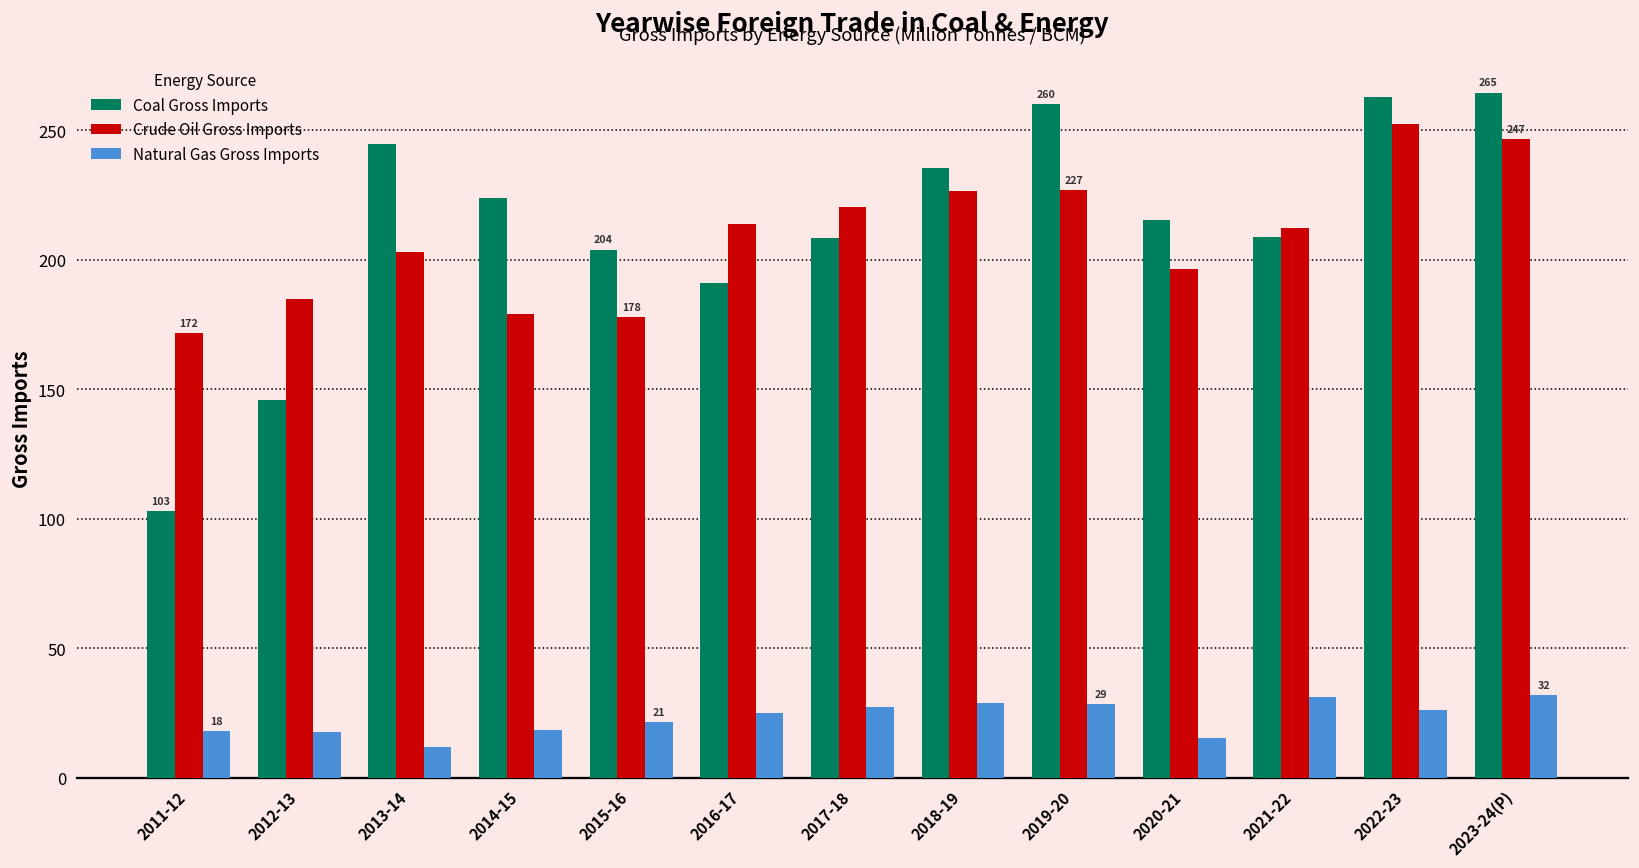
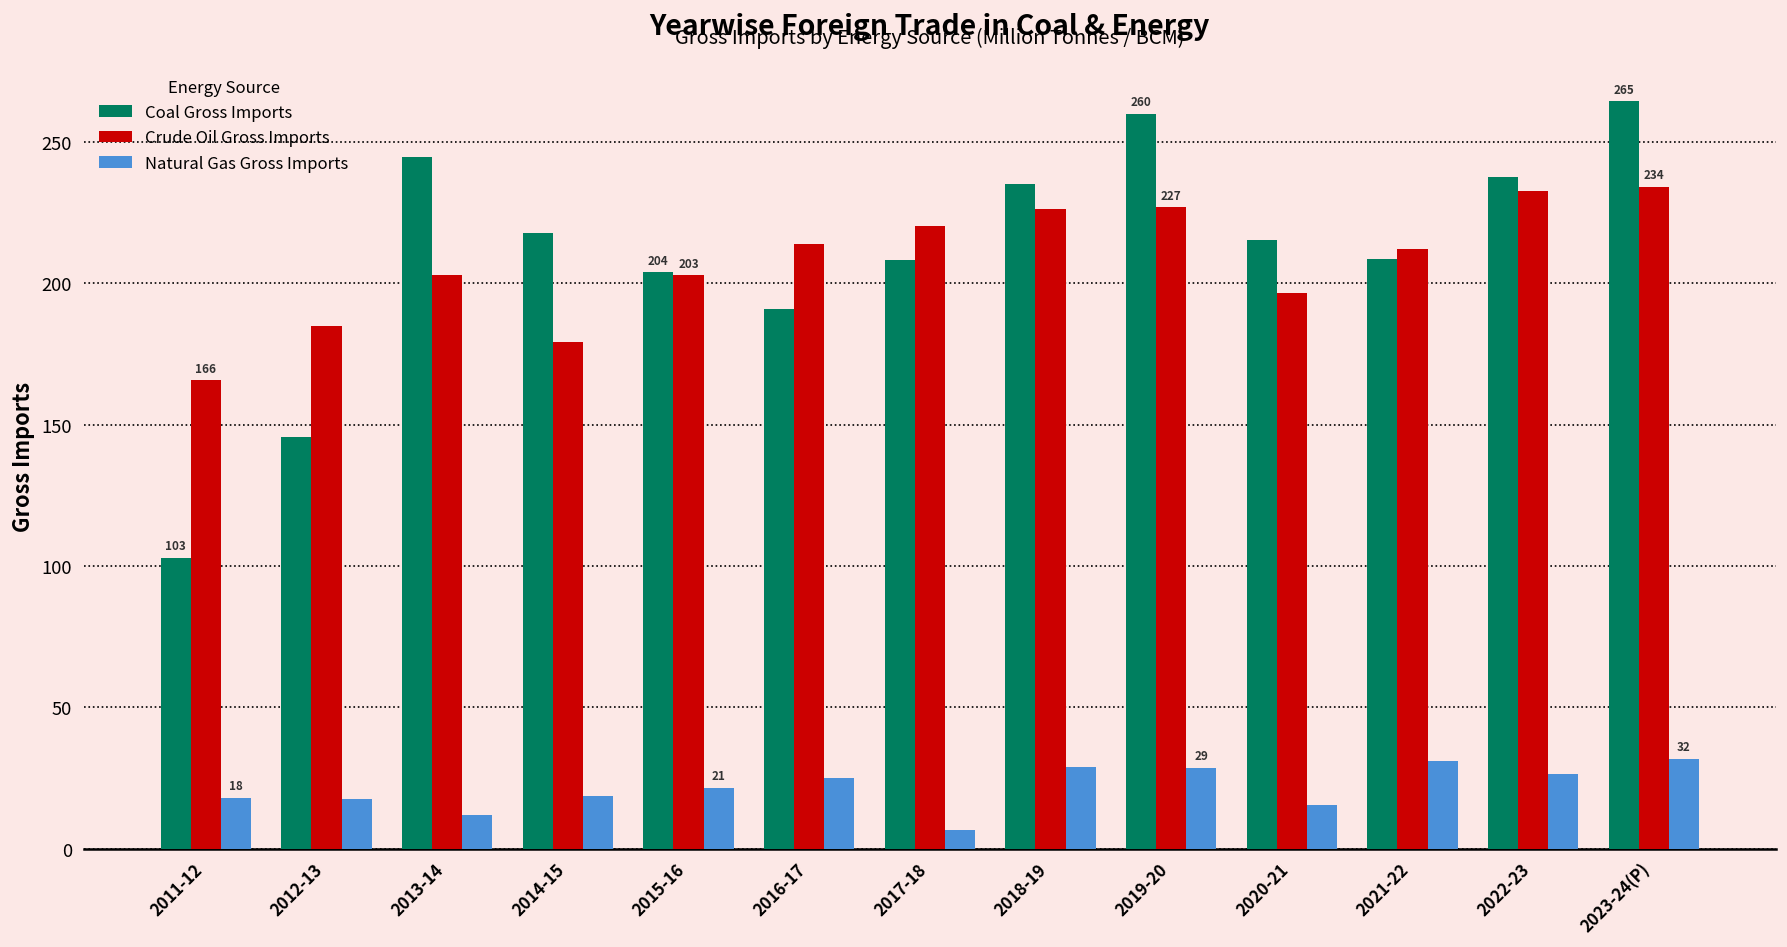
  {
    "Coal Gross Imports": {
      "2012-13": 146,
      "2013-14": 245,
-     "2014-15": 224,
+     "2014-15": 218,
      "2016-17": 191,
      "2017-18": 208,
      "2018-19": 235,
      "2020-21": 215,
      "2021-22": 209,
-     "2022-23": 263
+     "2022-23": 238
    },
    "Crude Oil Gross Imports": {
-     "2011-12": 172,
-     "2015-16": 178,
+     "2011-12": 166,
+     "2015-16": 203,
      "2019-20": 227,
-     "2022-23": 253,
-     "2023-24(P)": 247
+     "2022-23": 233,
+     "2023-24(P)": 234
    },
    "Natural Gas Gross Imports": {
      "2012-13": 18,
      "2013-14": 12,
      "2014-15": 19,
      "2016-17": 25,
-     "2017-18": 27,
+     "2017-18": 6,
      "2018-19": 29,
      "2020-21": 15,
      "2021-22": 31,
      "2022-23": 26
    }
  }
